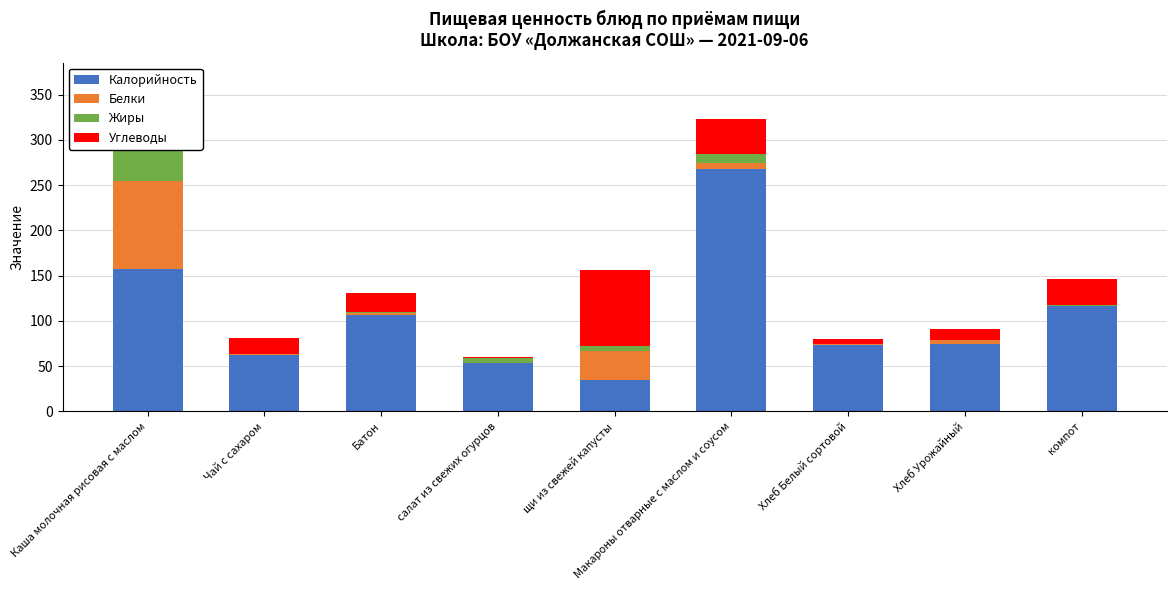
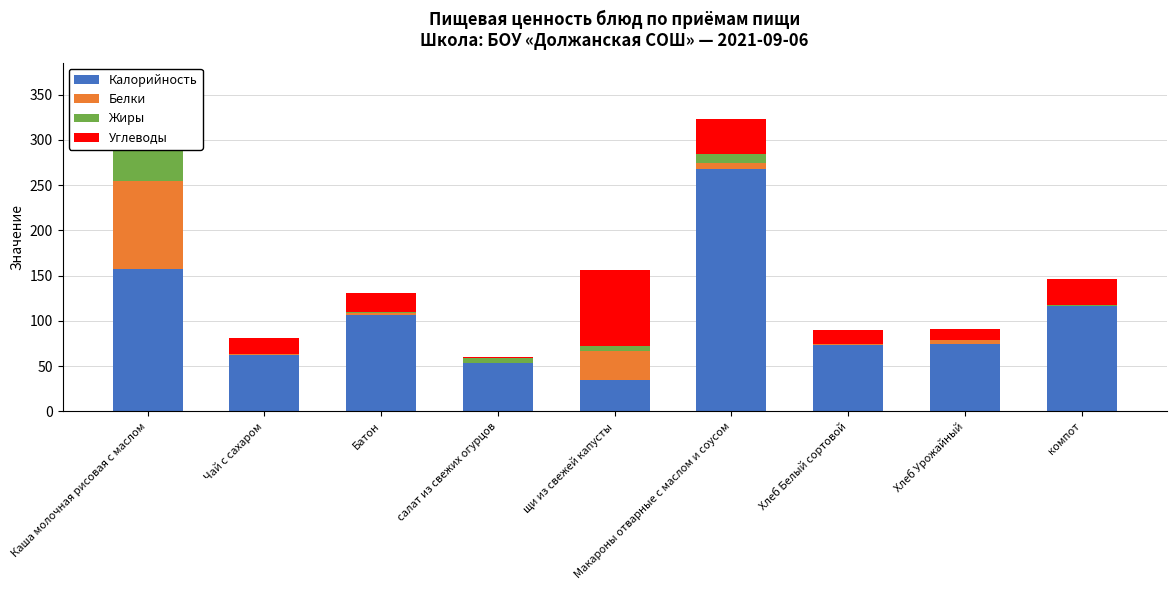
  {
    "Калорийность": {
      "Каша молочная рисовая с маслом": 160,
      "Чай с сахаром": 60,
      "Батон": 110,
      "салат из свежих огурцов": 50,
      "щи из свежей капусты": 40,
      "Макароны отварные с маслом и соусом": 270,
      "Хлеб Белый сортовой": 70,
      "Хлеб Урожайный": 80,
      "компот": 120
    },
    "Белки": {
      "Каша молочная рисовая с маслом": 100,
      "Батон": 0,
      "салат из свежих огурцов": 0,
      "щи из свежей капусты": 30,
      "Макароны отварные с маслом и соусом": 10,
      "Хлеб Урожайный": 0
    },
    "Жиры": {
      "Чай с сахаром": 0,
      "салат из свежих огурцов": 10,
      "щи из свежей капусты": 10,
      "Макароны отварные с маслом и соусом": 10,
      "Хлеб Белый сортовой": 0,
      "Хлеб Урожайный": 0
    },
    "Углеводы": {
      "Чай с сахаром": 20,
      "Батон": 20,
      "щи из свежей капусты": 80,
      "Макароны отварные с маслом и соусом": 40,
-     "Хлеб Белый сортовой": 10,
+     "Хлеб Белый сортовой": 20,
      "Хлеб Урожайный": 10,
      "компот": 30
    }
  }
